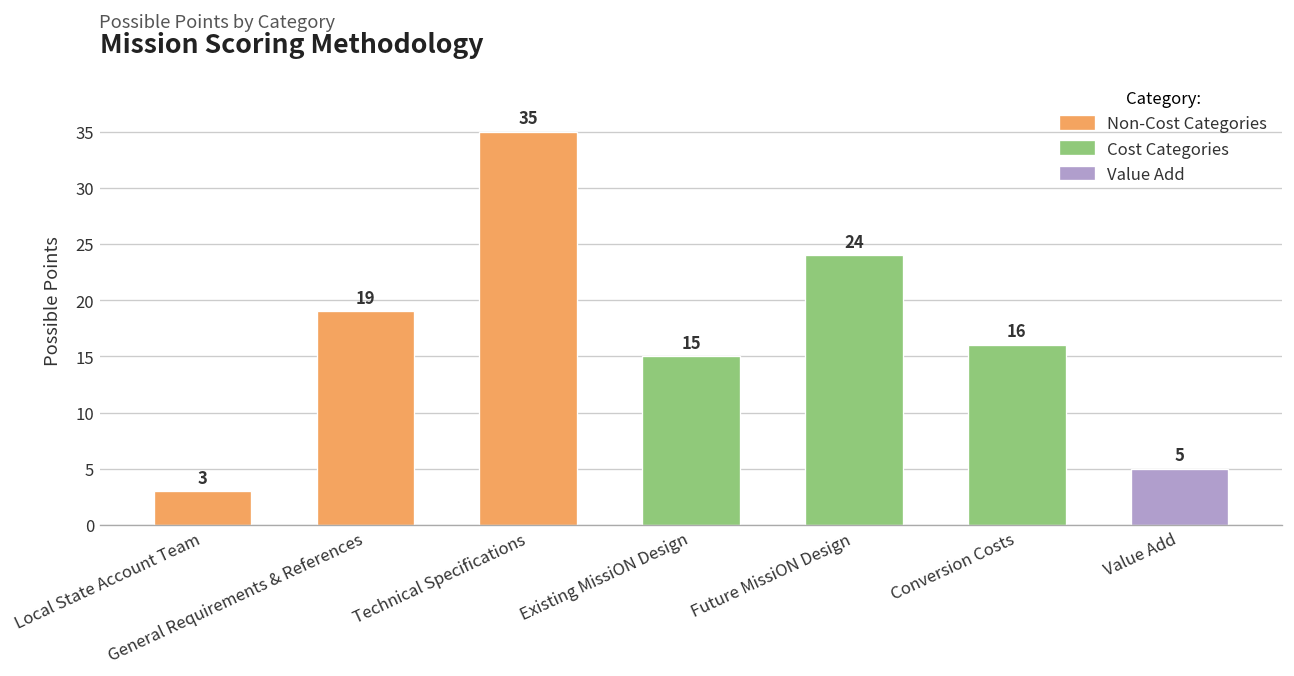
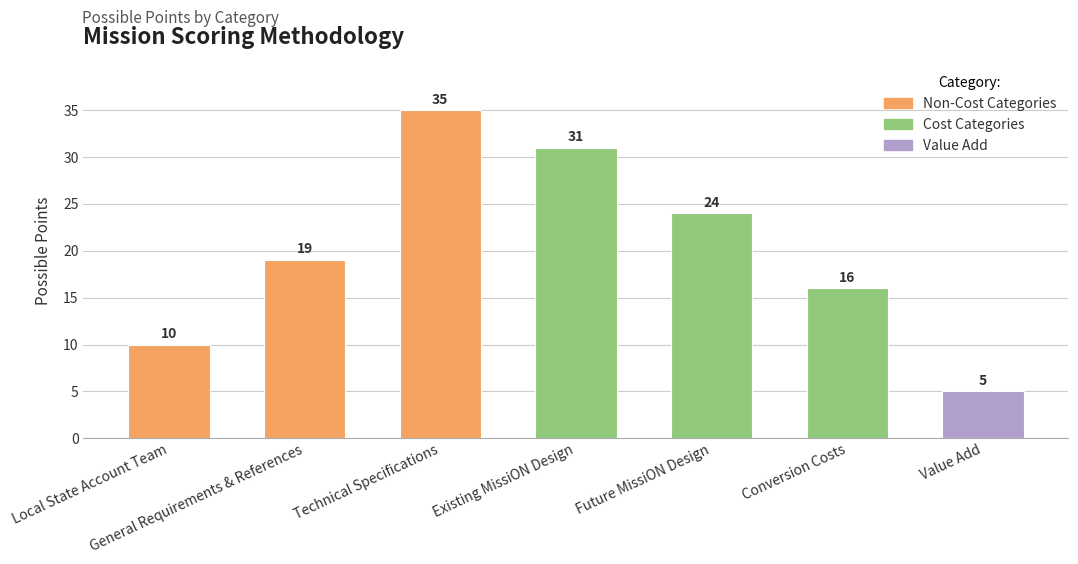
  {
-   "Local State Account Team": 3,
+   "Local State Account Team": 10,
    "General Requirements & References": 19,
    "Technical Specifications": 35,
-   "Existing MissiON Design": 15,
+   "Existing MissiON Design": 31,
    "Future MissiON Design": 24,
    "Conversion Costs": 16,
    "Value Add": 5
  }
